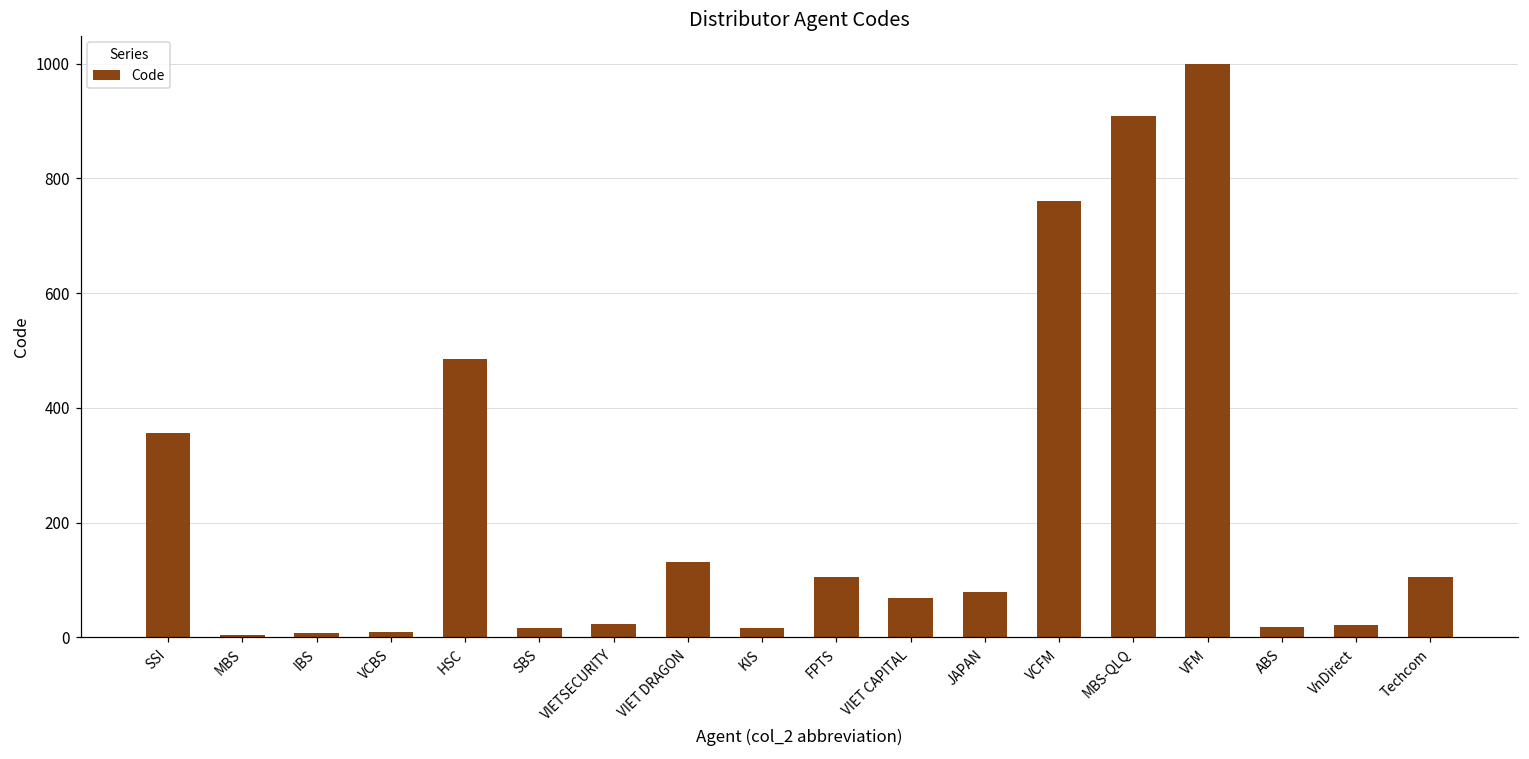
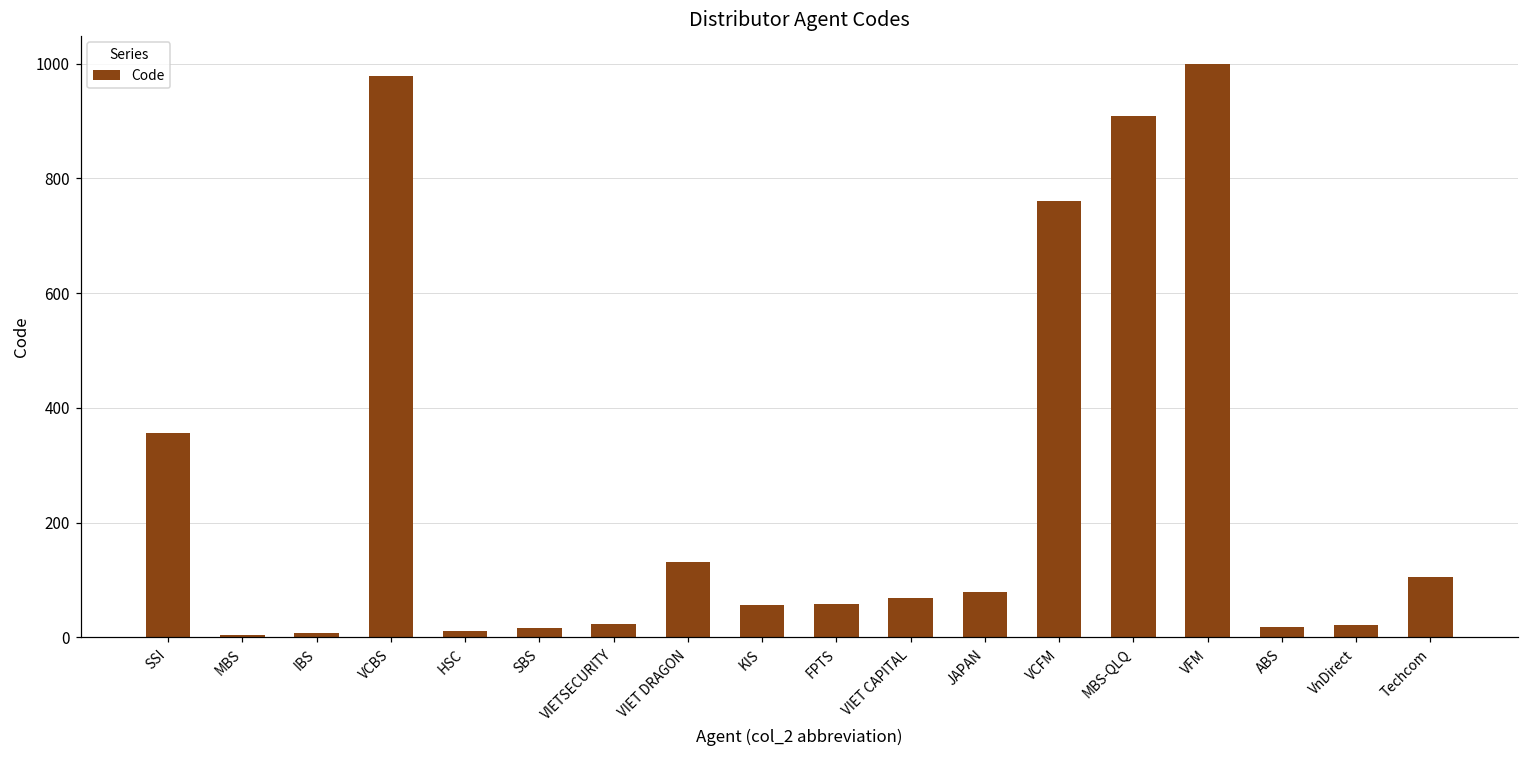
  {
    "SSI": 360,
    "MBS": 10,
    "IBS": 10,
-   "VCBS": 10,
-   "HSC": 490,
+   "VCBS": 980,
+   "HSC": 10,
    "SBS": 20,
    "VIETSECURITY": 20,
    "VIET DRAGON": 130,
-   "KIS": 20,
-   "FPTS": 110,
+   "KIS": 60,
+   "FPTS": 60,
    "VIET CAPITAL": 70,
    "JAPAN": 80,
    "VCFM": 760,
    "MBS-QLQ": 910,
    "VFM": 1000,
    "ABS": 20,
    "VnDirect": 20,
    "Techcom": 110
  }
